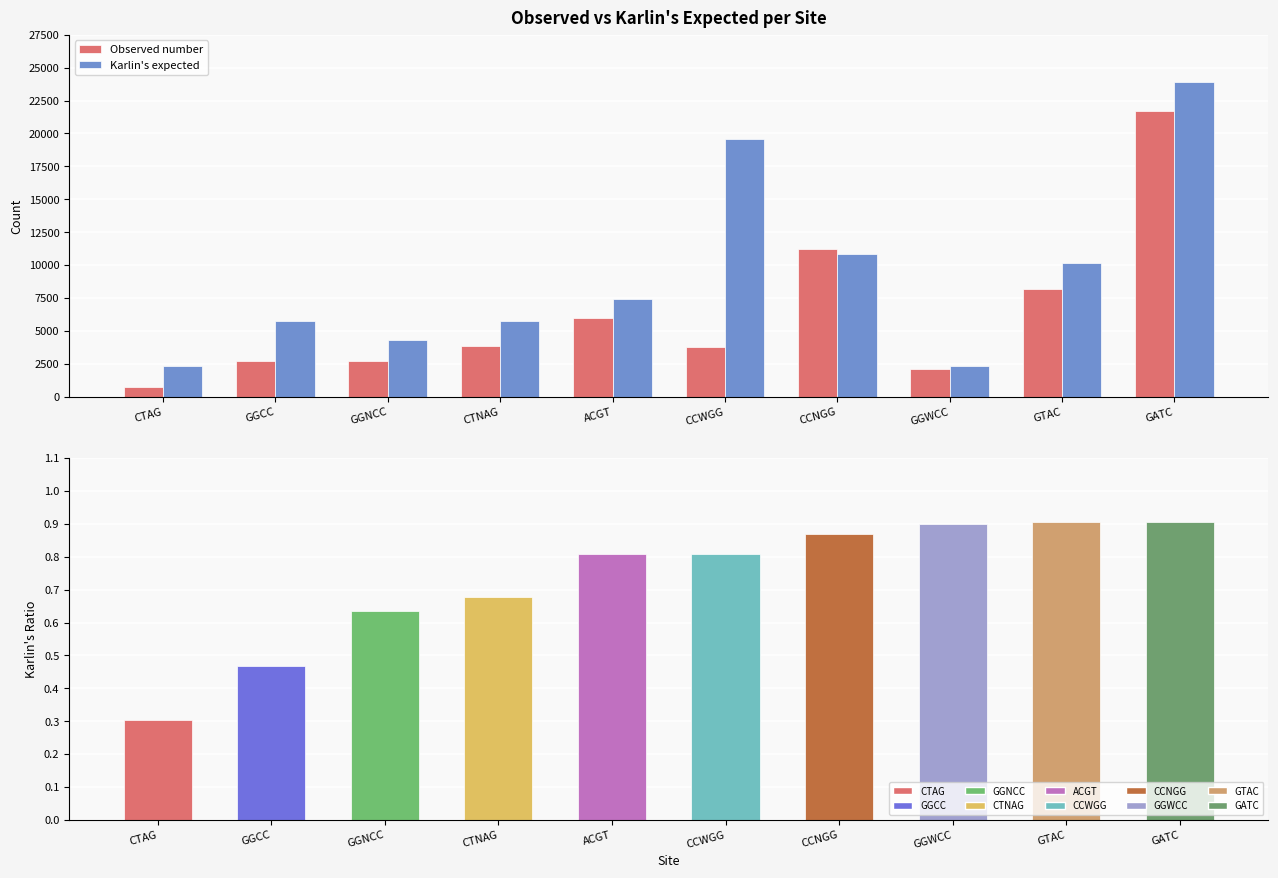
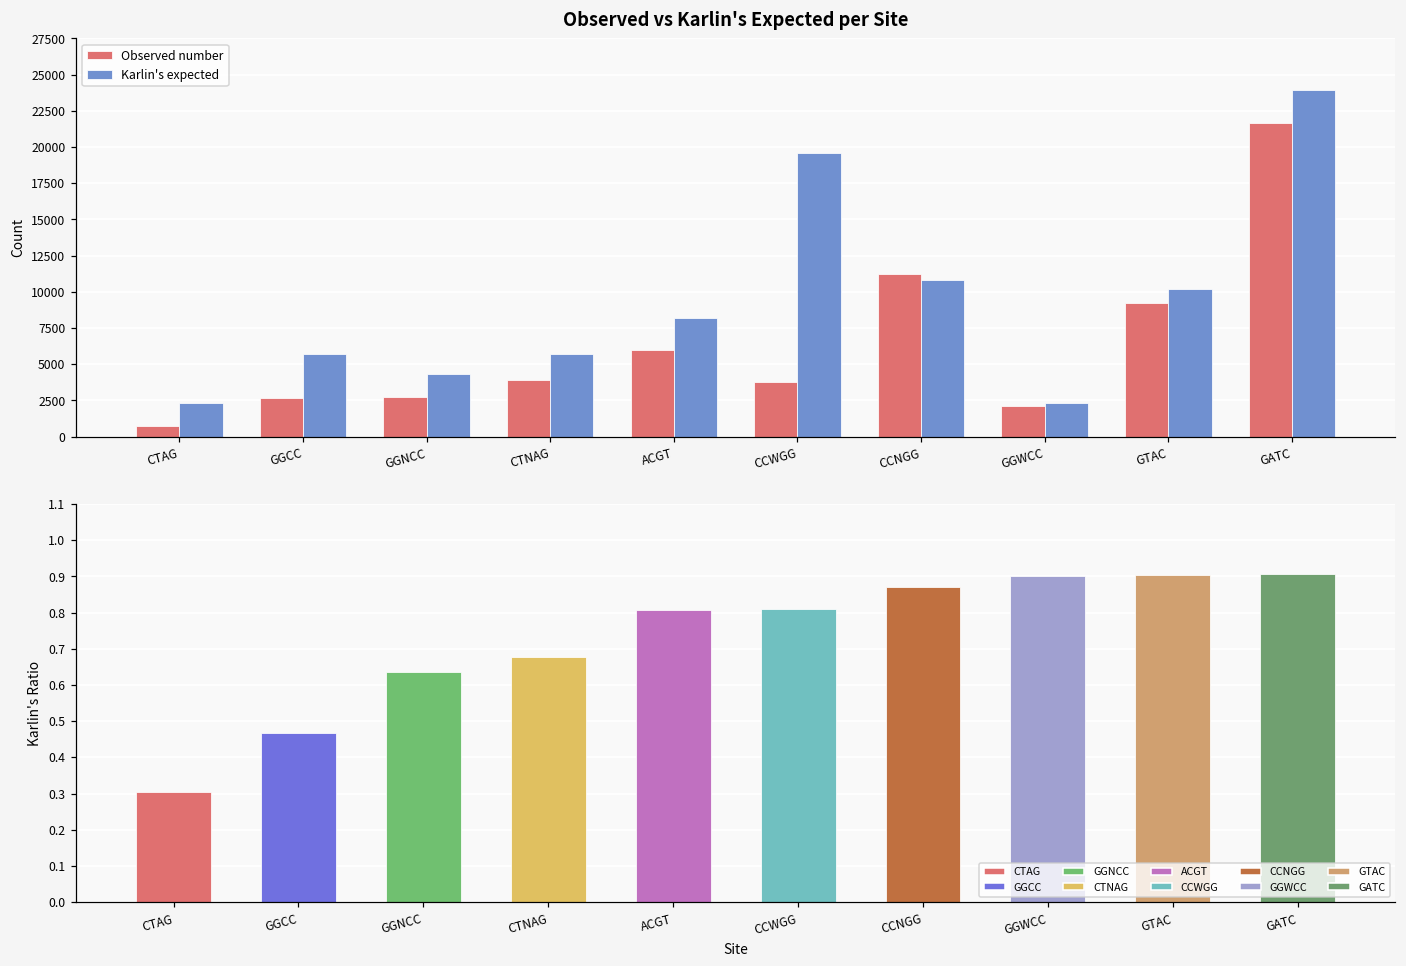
  {
    "Observed vs Karlin's Expected per Site": {
      "Observed number": {
        "CTAG": 700,
        "GGCC": 2700,
        "GGNCC": 2700,
        "CTNAG": 3900,
        "ACGT": 6000,
        "CCWGG": 3700,
        "CCNGG": 11200,
        "GGWCC": 2100,
-       "GTAC": 8200,
+       "GTAC": 9200,
        "GATC": 21700
      },
      "Karlin's expected": {
        "CTAG": 2300,
        "GGCC": 5700,
        "GGNCC": 4300,
        "CTNAG": 5700,
-       "ACGT": 7400,
+       "ACGT": 8200,
        "CCWGG": 19600,
        "CCNGG": 10800,
        "GGWCC": 2300,
        "GTAC": 10200,
        "GATC": 23900
      }
    }
  }
